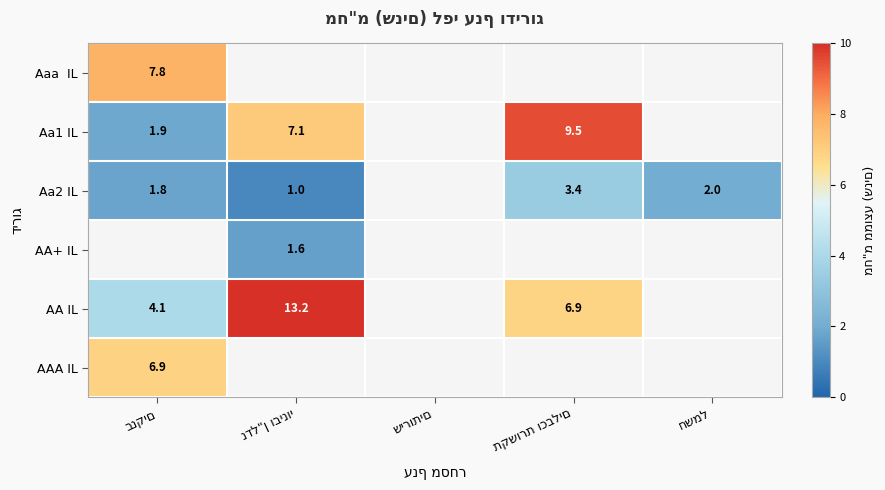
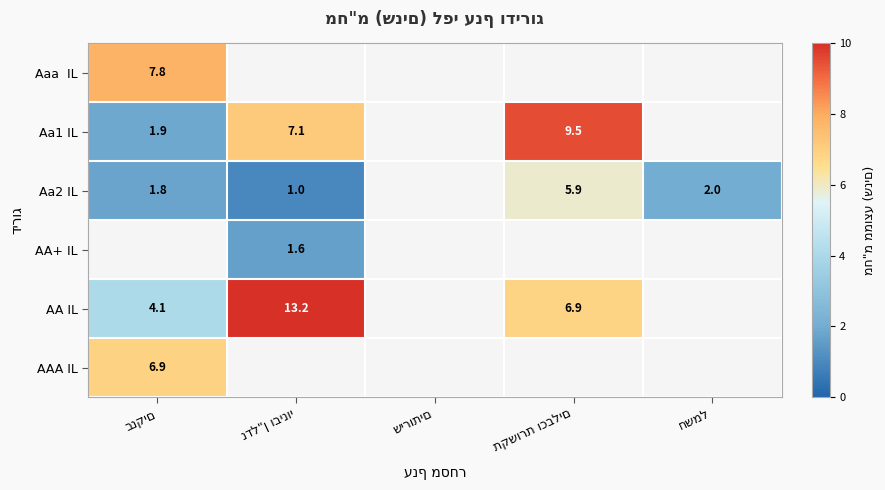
  {
    "Aaa IL": {
      "בנקים": 7.8
    },
    "Aa1 IL": {
      "בנקים": 1.9,
      "נדל\"ן ובינוי": 7.1,
      "תקשורת וכבלים": 9.5
    },
    "Aa2 IL": {
      "בנקים": 1.8,
      "נדל\"ן ובינוי": 1.0,
-     "תקשורת וכבלים": 3.4,
+     "תקשורת וכבלים": 5.9,
      "חשמל": 2.0
    },
    "AA+ IL": {
      "נדל\"ן ובינוי": 1.6
    },
    "AA IL": {
      "בנקים": 4.1,
      "נדל\"ן ובינוי": 13.2,
      "תקשורת וכבלים": 6.9
    },
    "AAA IL": {
      "בנקים": 6.9
    }
  }
